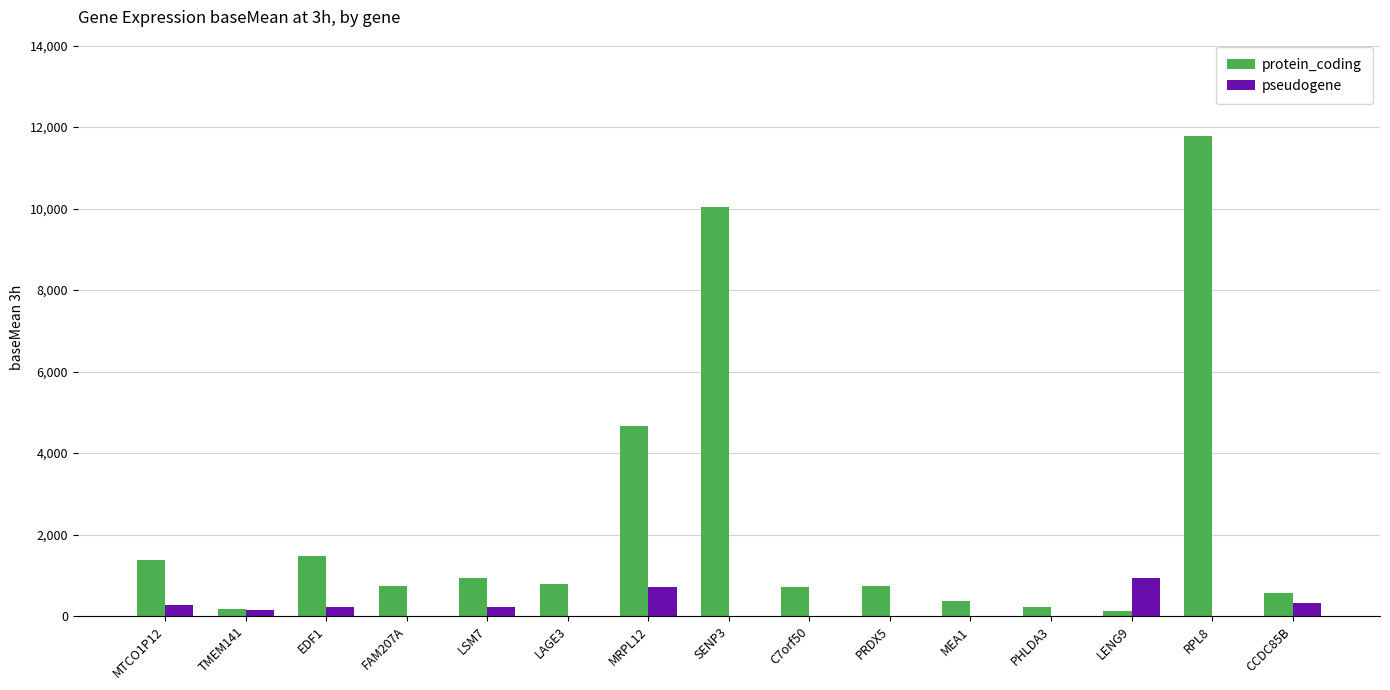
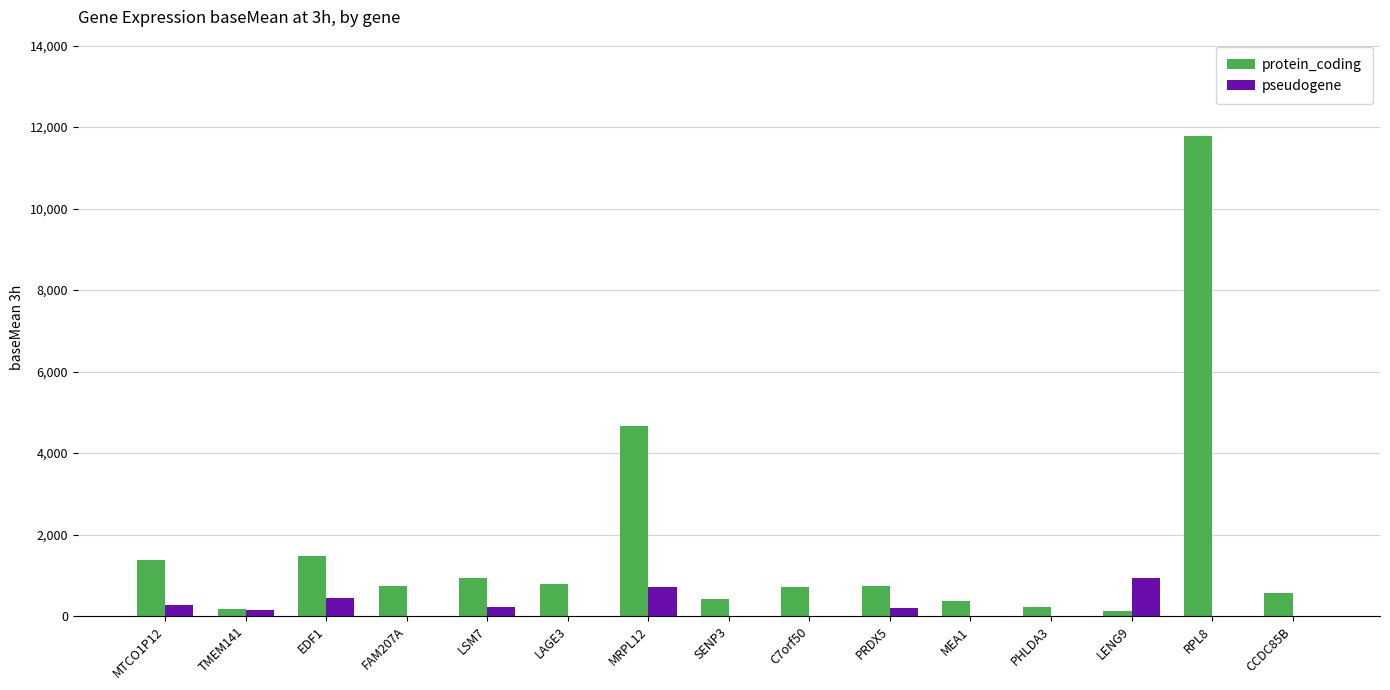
  {
    "protein_coding": {
      "MTCO1P12": "1,400",
      "TMEM141": "200",
      "EDF1": "1,500",
      "FAM207A": "700",
      "LSM7": "900",
      "LAGE3": "800",
      "MRPL12": "4,700",
-     "SENP3": "10,000",
+     "SENP3": "400",
      "C7orf50": "700",
      "PRDX5": "700",
      "MEA1": "400",
      "PHLDA3": "200",
      "LENG9": "100",
      "RPL8": "11,800",
      "CCDC85B": "600"
    },
    "pseudogene": {
      "MTCO1P12": "300",
      "TMEM141": "100",
-     "EDF1": "200",
+     "EDF1": "400",
      "FAM207A": "0",
      "LSM7": "200",
      "LAGE3": "0",
      "MRPL12": "700",
      "SENP3": "0",
      "C7orf50": "0",
-     "PRDX5": "0",
+     "PRDX5": "200",
      "MEA1": "0",
      "PHLDA3": "0",
      "LENG9": "900",
      "RPL8": "0",
-     "CCDC85B": "300"
+     "CCDC85B": "0"
    }
  }
